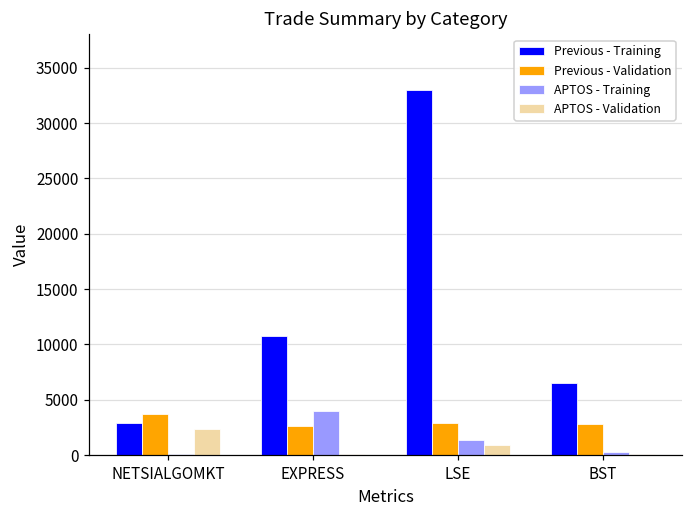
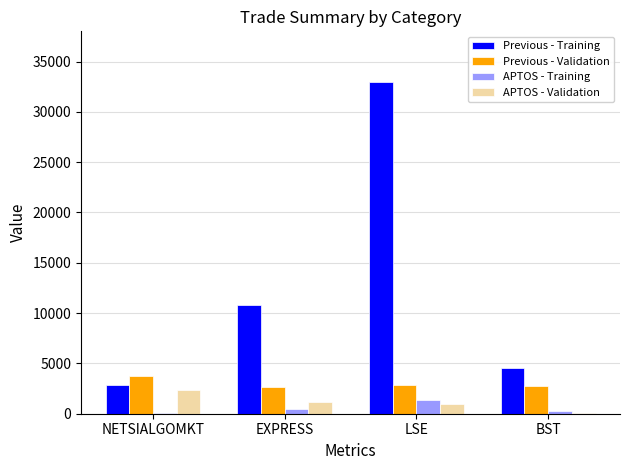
  {
    "Previous - Training": {
      "NETSIALGOMKT": 2900,
      "EXPRESS": 10800,
      "LSE": 33000,
-     "BST": 6500
+     "BST": 4600
    },
    "Previous - Validation": {
      "NETSIALGOMKT": 3700,
      "EXPRESS": 2700,
      "LSE": 2900,
      "BST": 2800
    },
    "APTOS - Training": {
-     "EXPRESS": 4000,
+     "EXPRESS": 400,
      "LSE": 1400,
      "BST": 300
    },
    "APTOS - Validation": {
      "NETSIALGOMKT": 2400,
-     "EXPRESS": 100,
+     "EXPRESS": 1200,
      "LSE": 900
    }
  }
